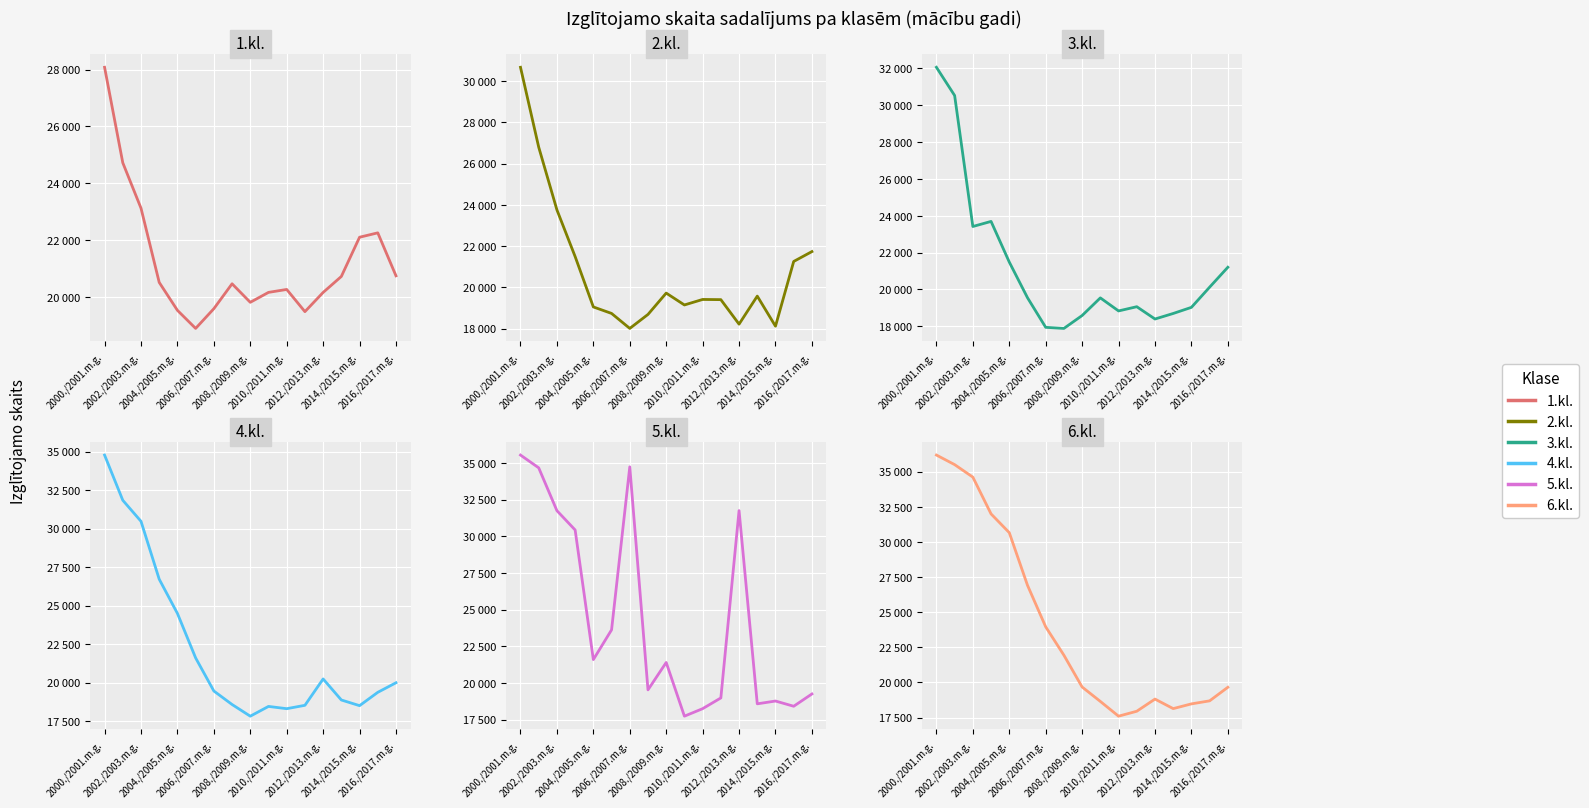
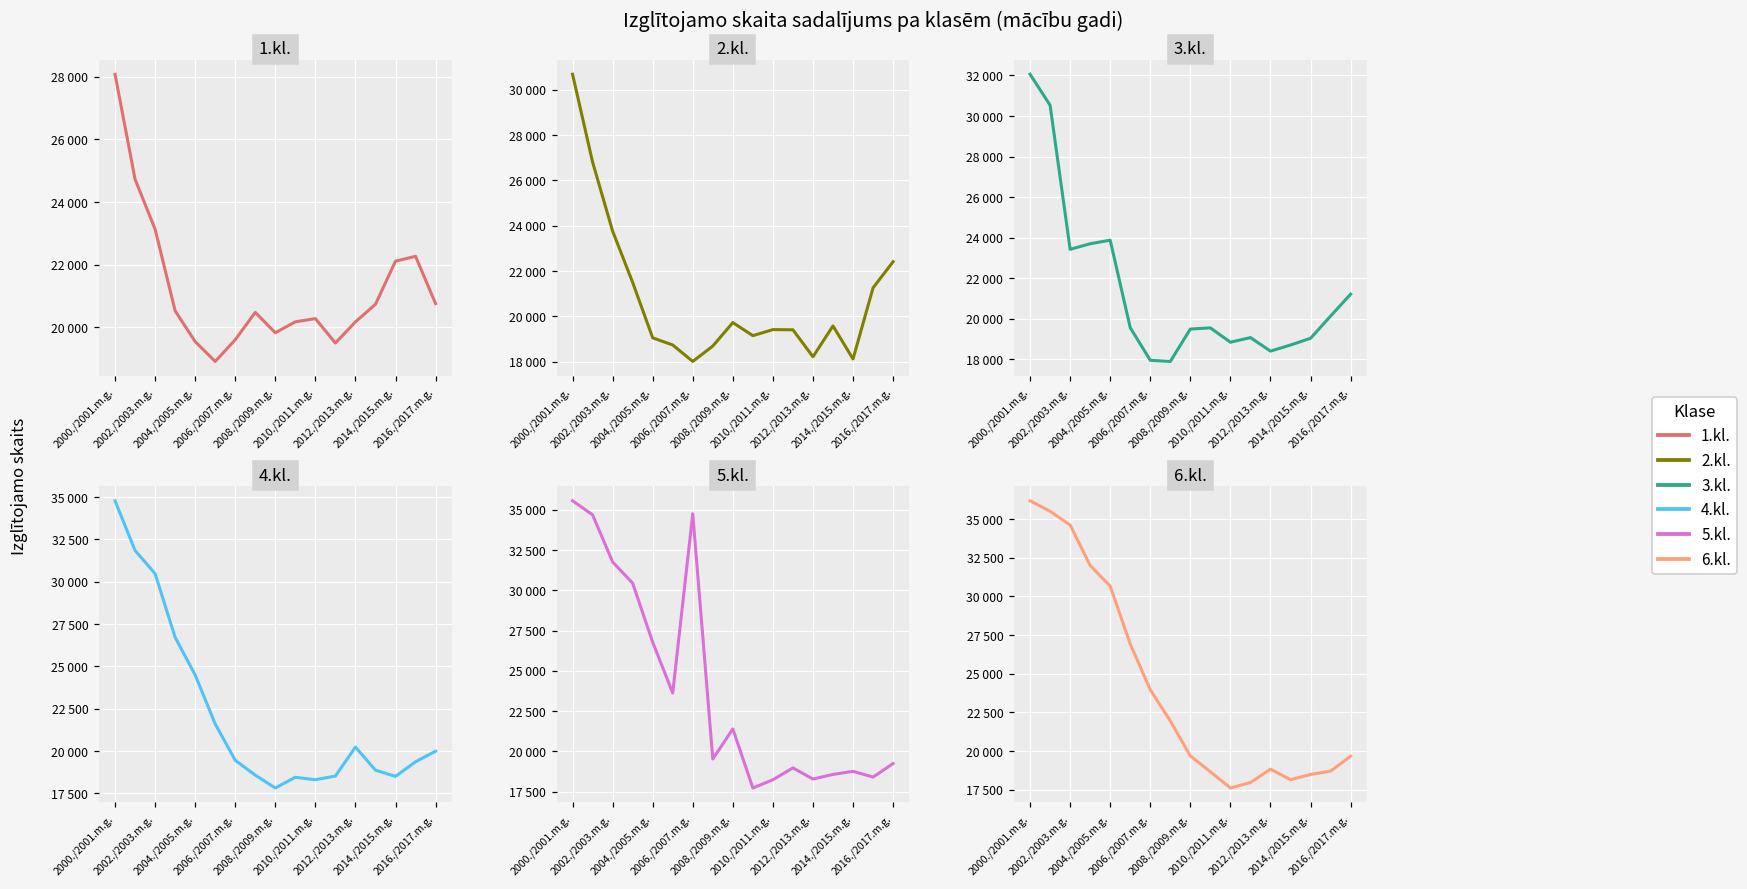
  {
    "1.kl.": {
      "2000./2001.m.g.": 28100,
      "2002./2003.m.g.": 23100,
      "2004./2005.m.g.": 19500,
      "2006./2007.m.g.": 19600,
      "2008./2009.m.g.": 19800,
      "2010./2011.m.g.": 20300,
      "2012./2013.m.g.": 20200,
      "2014./2015.m.g.": 22100,
      "2016./2017.m.g.": 20800
    },
    "2.kl.": {
      "2000./2001.m.g.": 30700,
      "2002./2003.m.g.": 23800,
      "2004./2005.m.g.": 19000,
      "2006./2007.m.g.": 18000,
      "2008./2009.m.g.": 19700,
      "2010./2011.m.g.": 19400,
      "2012./2013.m.g.": 18200,
      "2014./2015.m.g.": 18100,
-     "2016./2017.m.g.": 21700
+     "2016./2017.m.g.": 22400
    },
    "3.kl.": {
      "2000./2001.m.g.": 32100,
      "2002./2003.m.g.": 23400,
-     "2004./2005.m.g.": 21500,
+     "2004./2005.m.g.": 23900,
      "2006./2007.m.g.": 17900,
-     "2008./2009.m.g.": 18600,
+     "2008./2009.m.g.": 19500,
      "2010./2011.m.g.": 18800,
      "2012./2013.m.g.": 18400,
      "2014./2015.m.g.": 19000,
      "2016./2017.m.g.": 21200
    },
    "4.kl.": {
      "2000./2001.m.g.": 34800,
      "2002./2003.m.g.": 30500,
      "2004./2005.m.g.": 24500,
      "2006./2007.m.g.": 19400,
      "2008./2009.m.g.": 17800,
      "2010./2011.m.g.": 18300,
      "2012./2013.m.g.": 20200,
      "2014./2015.m.g.": 18500,
      "2016./2017.m.g.": 20000
    },
    "5.kl.": {
      "2000./2001.m.g.": 35500,
      "2002./2003.m.g.": 31800,
-     "2004./2005.m.g.": 21600,
+     "2004./2005.m.g.": 26800,
      "2006./2007.m.g.": 34700,
      "2008./2009.m.g.": 21400,
      "2010./2011.m.g.": 18200,
-     "2012./2013.m.g.": 31800,
+     "2012./2013.m.g.": 18300,
      "2014./2015.m.g.": 18800,
      "2016./2017.m.g.": 19300
    },
    "6.kl.": {
      "2000./2001.m.g.": 36200,
      "2002./2003.m.g.": 34600,
      "2004./2005.m.g.": 30700,
      "2006./2007.m.g.": 24000,
      "2008./2009.m.g.": 19700,
      "2010./2011.m.g.": 17600,
      "2012./2013.m.g.": 18800,
      "2014./2015.m.g.": 18500,
      "2016./2017.m.g.": 19700
    }
  }
